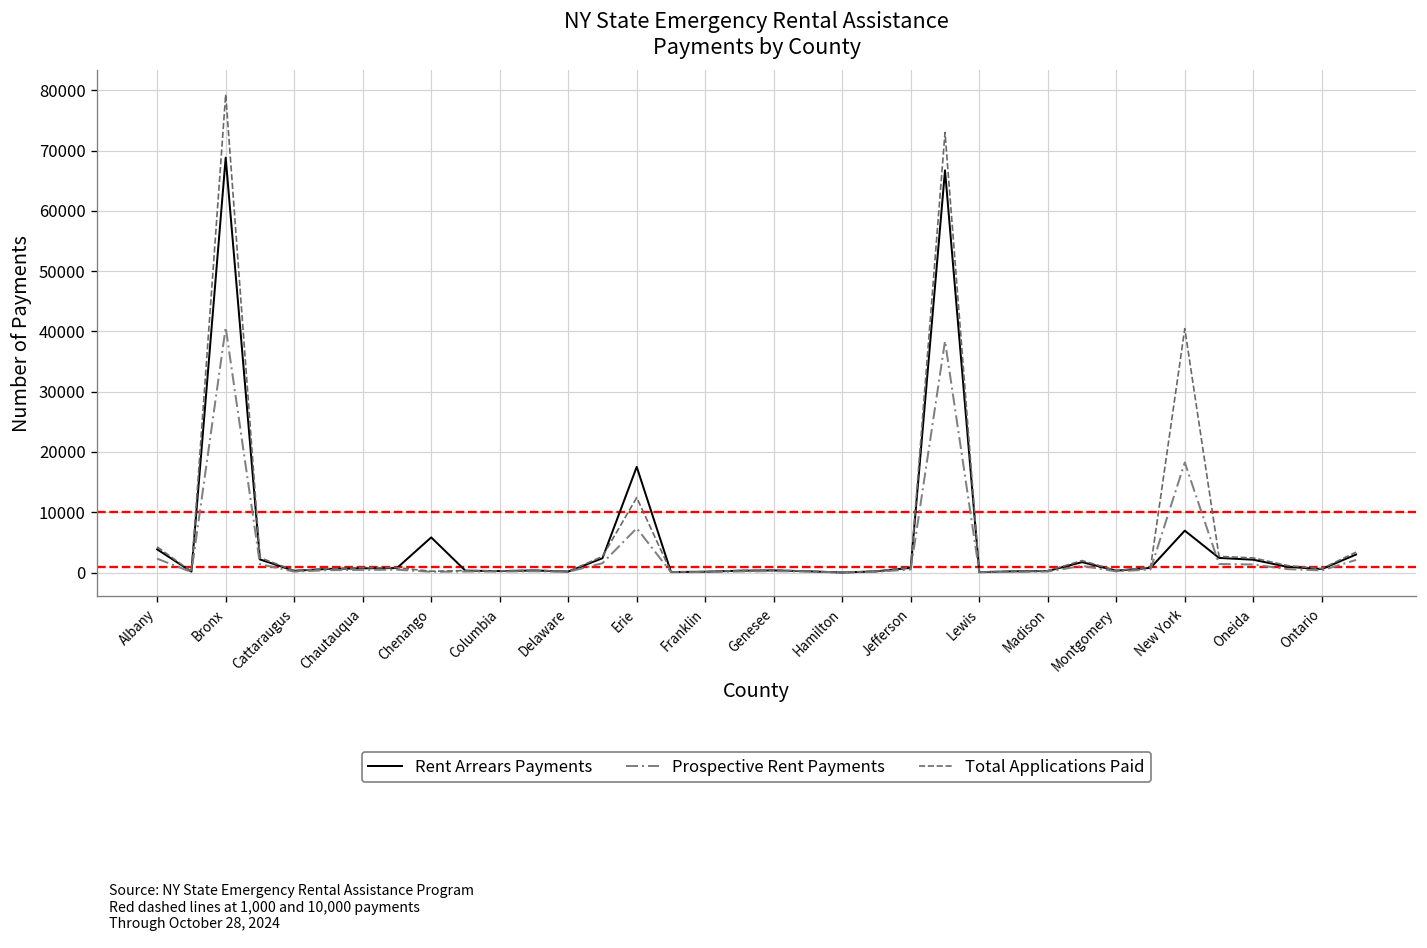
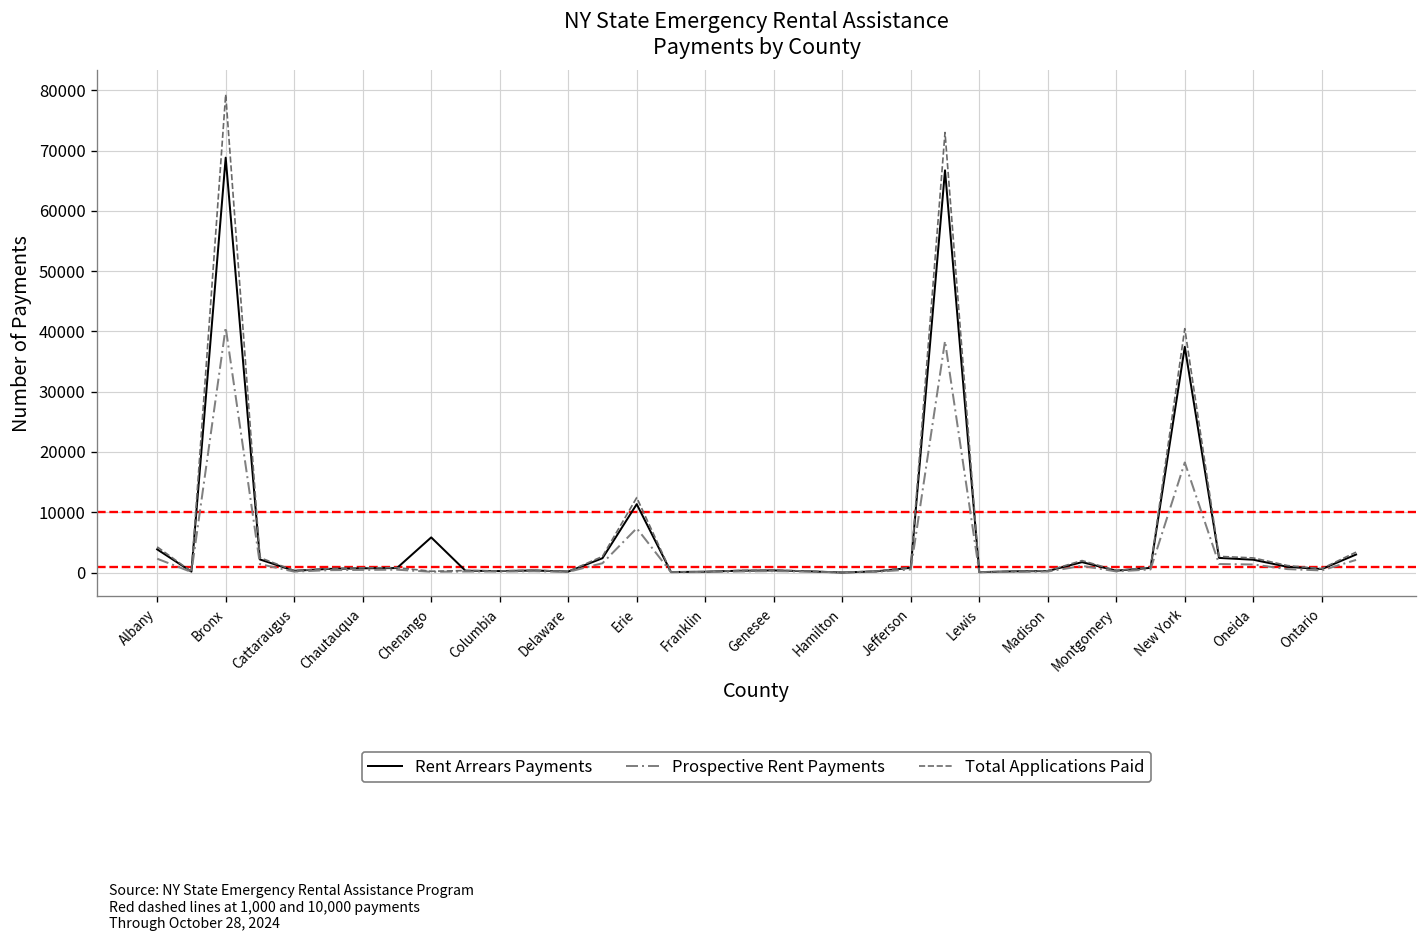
  {
    "Rent Arrears Payments": {
      "Bronx": 69000,
      "Chenango": 6000,
-     "Erie": 18000,
-     "New York": 7000
+     "Erie": 11000,
+     "New York": 37000
    }
  }
